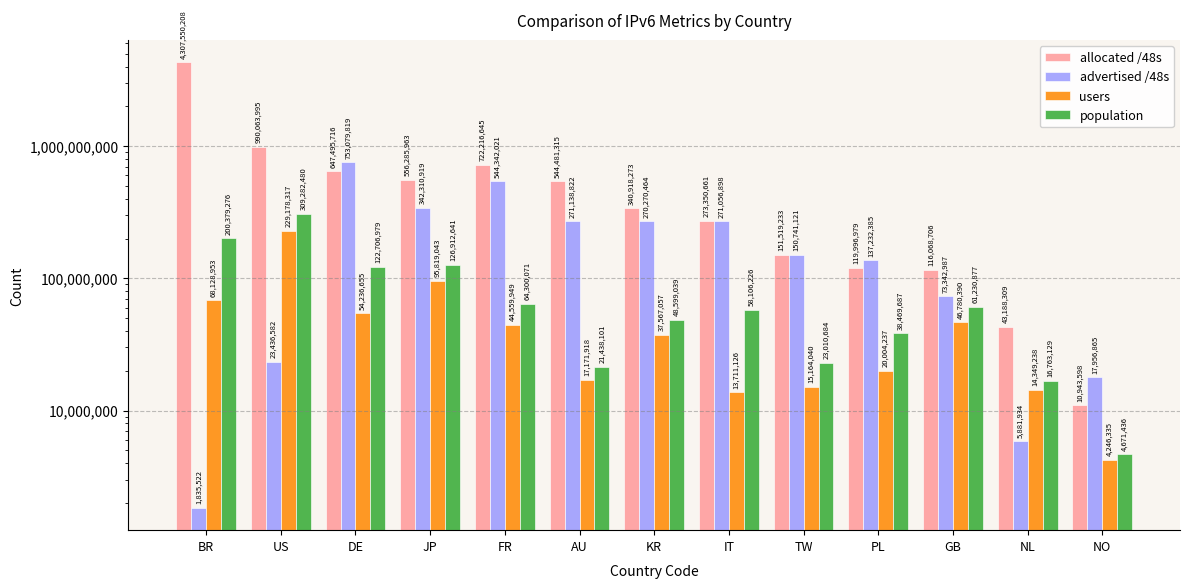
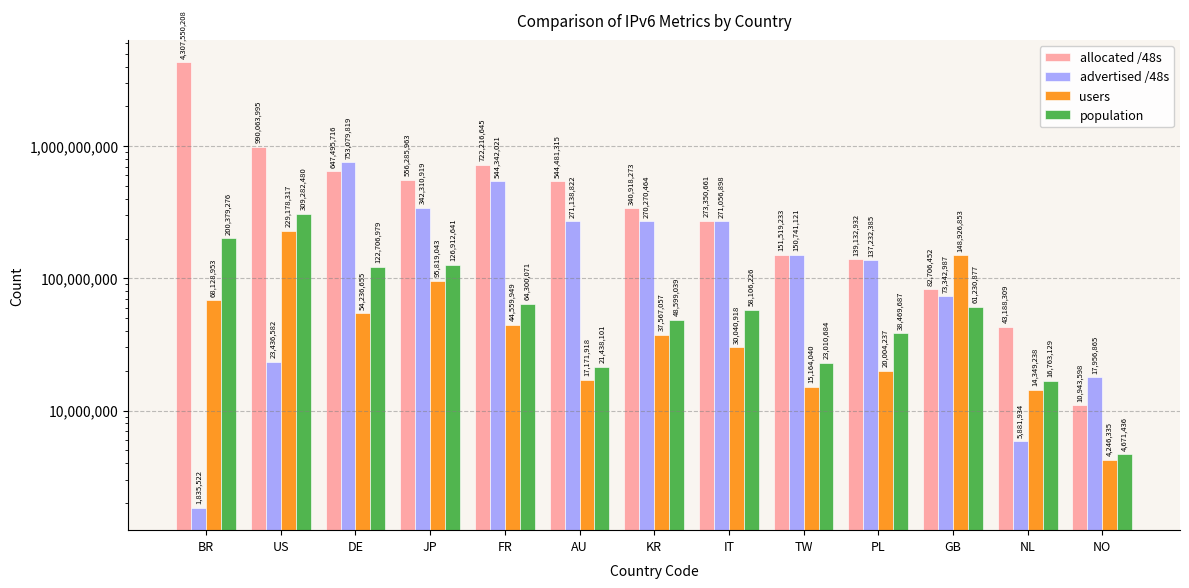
  {
    "allocated /48s": {
      "BR": "4,307,550,208",
      "US": "990,063,995",
      "DE": "647,495,716",
      "JP": "556,285,963",
      "FR": "722,216,645",
      "AU": "544,481,315",
      "KR": "340,918,273",
      "IT": "273,350,661",
      "TW": "151,519,233",
-     "PL": "119,996,979",
-     "GB": "116,068,706",
+     "PL": "139,132,932",
+     "GB": "82,706,452",
      "NL": "43,188,309",
      "NO": "10,943,598"
    },
    "advertised /48s": {
      "BR": "1,835,522",
      "US": "23,436,582",
      "DE": "753,079,819",
      "JP": "342,310,919",
      "FR": "544,342,021",
      "AU": "271,138,822",
      "KR": "270,270,464",
      "IT": "271,056,898",
      "TW": "150,741,121",
      "PL": "137,232,385",
      "GB": "73,342,987",
      "NL": "5,881,934",
      "NO": "17,956,865"
    },
    "users": {
      "BR": "68,128,953",
      "US": "229,178,317",
      "DE": "54,236,655",
      "JP": "95,819,043",
      "FR": "44,559,949",
      "AU": "17,171,918",
      "KR": "37,567,057",
-     "IT": "13,711,126",
+     "IT": "30,040,918",
      "TW": "15,164,040",
      "PL": "20,004,237",
-     "GB": "46,780,390",
+     "GB": "148,926,853",
      "NL": "14,349,238",
      "NO": "4,246,335"
    },
    "population": {
      "BR": "200,379,276",
      "US": "309,282,480",
      "DE": "122,706,979",
      "JP": "126,912,641",
      "FR": "64,300,071",
      "AU": "21,438,101",
      "KR": "48,599,039",
      "IT": "58,106,226",
      "TW": "23,010,684",
      "PL": "38,469,687",
      "GB": "61,230,877",
      "NL": "16,763,129",
      "NO": "4,671,436"
    }
  }
